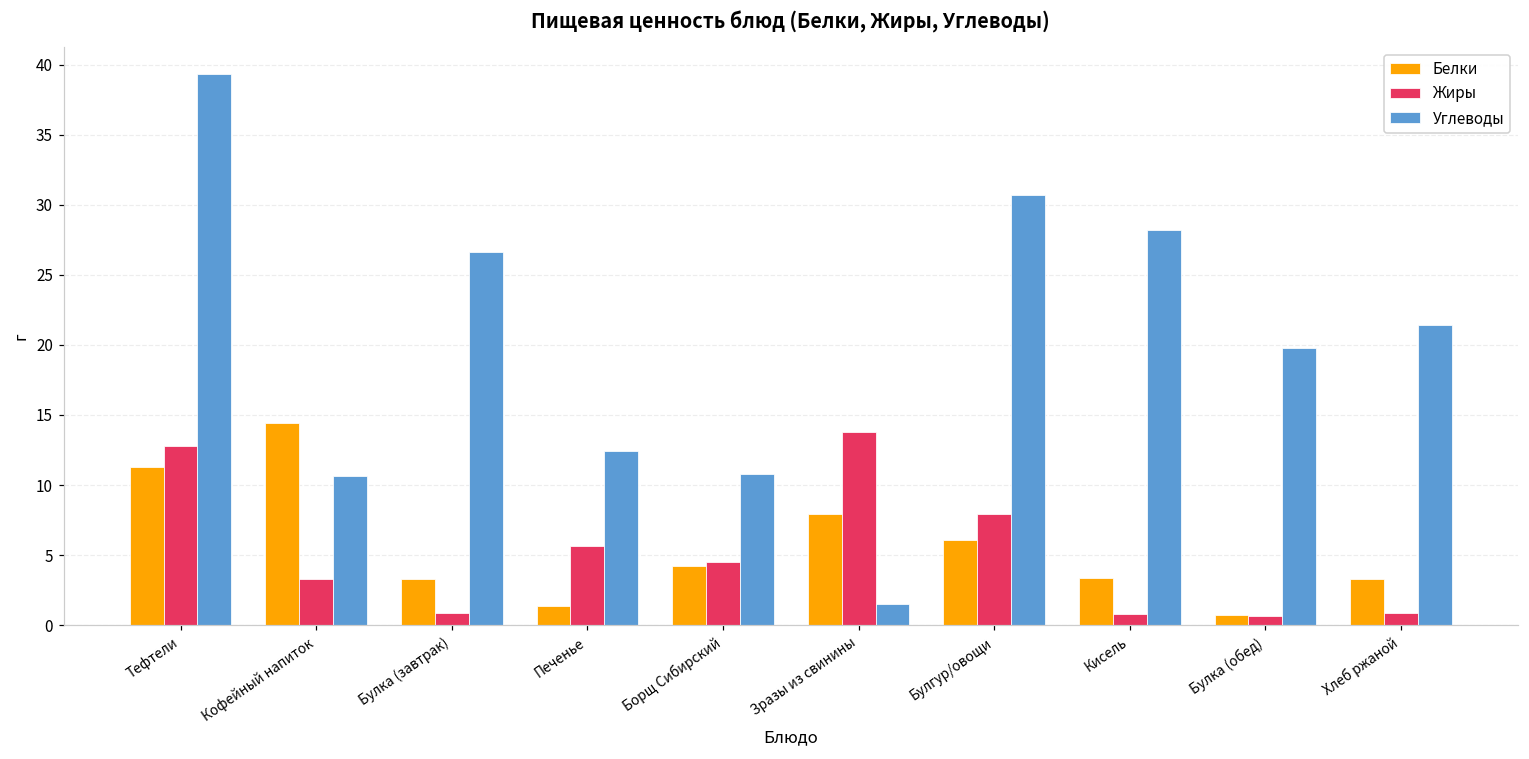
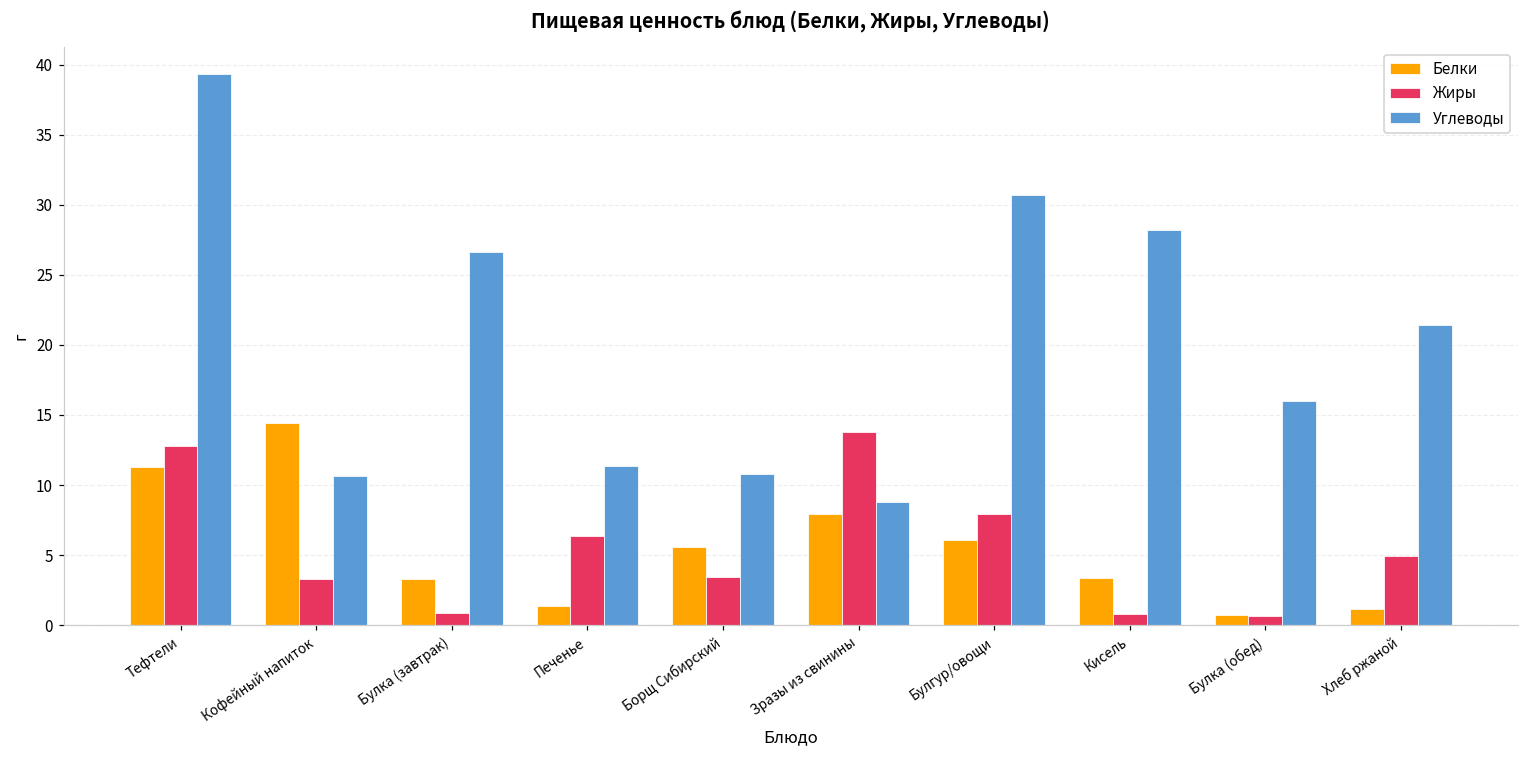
  {
    "Белки": {
      "Тефтели": 11.3,
      "Кофейный напиток": 14.4,
      "Булка (завтрак)": 3.3,
      "Печенье": 1.4,
-     "Борщ Сибирский": 4.2,
+     "Борщ Сибирский": 5.6,
      "Зразы из свинины": 7.9,
      "Булгур/овощи": 6.1,
      "Кисель": 3.4,
      "Булка (обед)": 0.7,
-     "Хлеб ржаной": 3.3
+     "Хлеб ржаной": 1.1
    },
    "Жиры": {
      "Тефтели": 12.8,
      "Кофейный напиток": 3.3,
      "Булка (завтрак)": 0.9,
-     "Печенье": 5.7,
-     "Борщ Сибирский": 4.5,
+     "Печенье": 6.3,
+     "Борщ Сибирский": 3.4,
      "Зразы из свинины": 13.8,
      "Булгур/овощи": 7.9,
      "Кисель": 0.8,
      "Булка (обед)": 0.6,
-     "Хлеб ржаной": 0.9
+     "Хлеб ржаной": 5.0
    },
    "Углеводы": {
      "Тефтели": 39.3,
      "Кофейный напиток": 10.6,
      "Булка (завтрак)": 26.6,
-     "Печенье": 12.4,
+     "Печенье": 11.4,
      "Борщ Сибирский": 10.8,
-     "Зразы из свинины": 1.5,
+     "Зразы из свинины": 8.8,
      "Булгур/овощи": 30.7,
      "Кисель": 28.2,
-     "Булка (обед)": 19.8,
+     "Булка (обед)": 16.0,
      "Хлеб ржаной": 21.4
    }
  }
